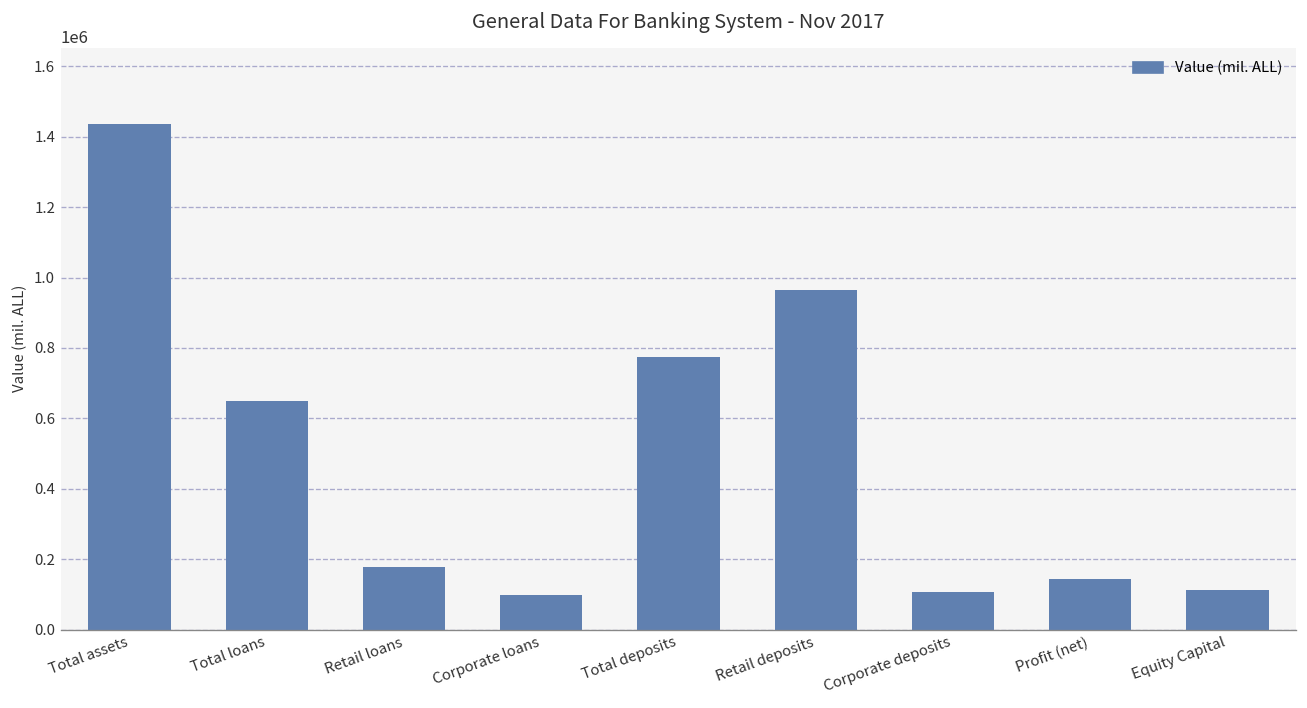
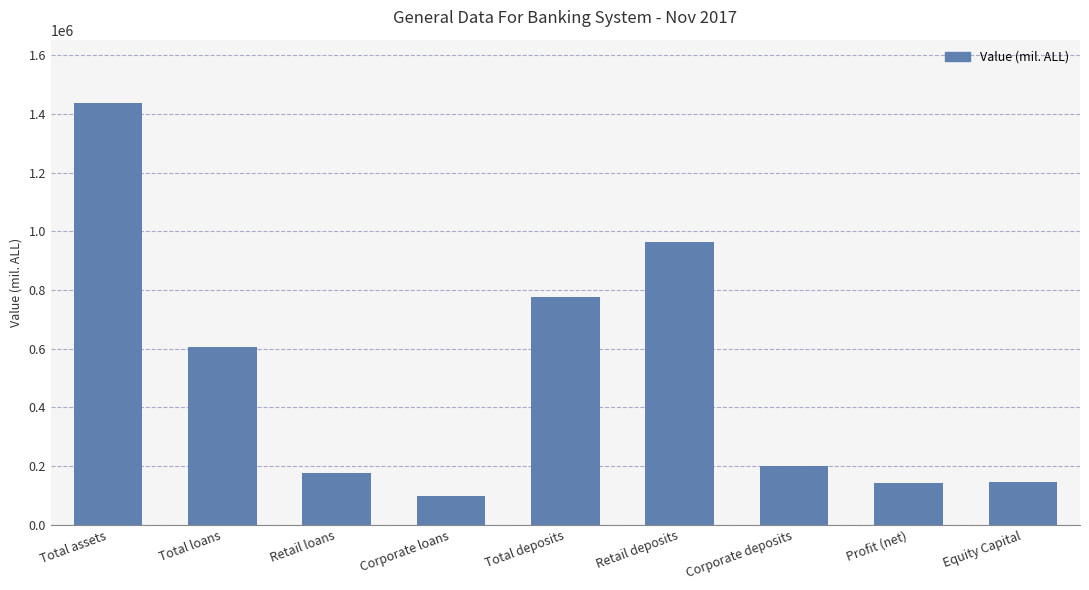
  {
    "Total assets": 1440000,
-   "Total loans": 650000,
+   "Total loans": 610000,
    "Retail loans": 180000,
    "Corporate loans": 100000,
    "Total deposits": 770000,
    "Retail deposits": 960000,
-   "Corporate deposits": 110000,
+   "Corporate deposits": 200000,
    "Profit (net)": 140000,
-   "Equity Capital": 110000
+   "Equity Capital": 150000
  }
